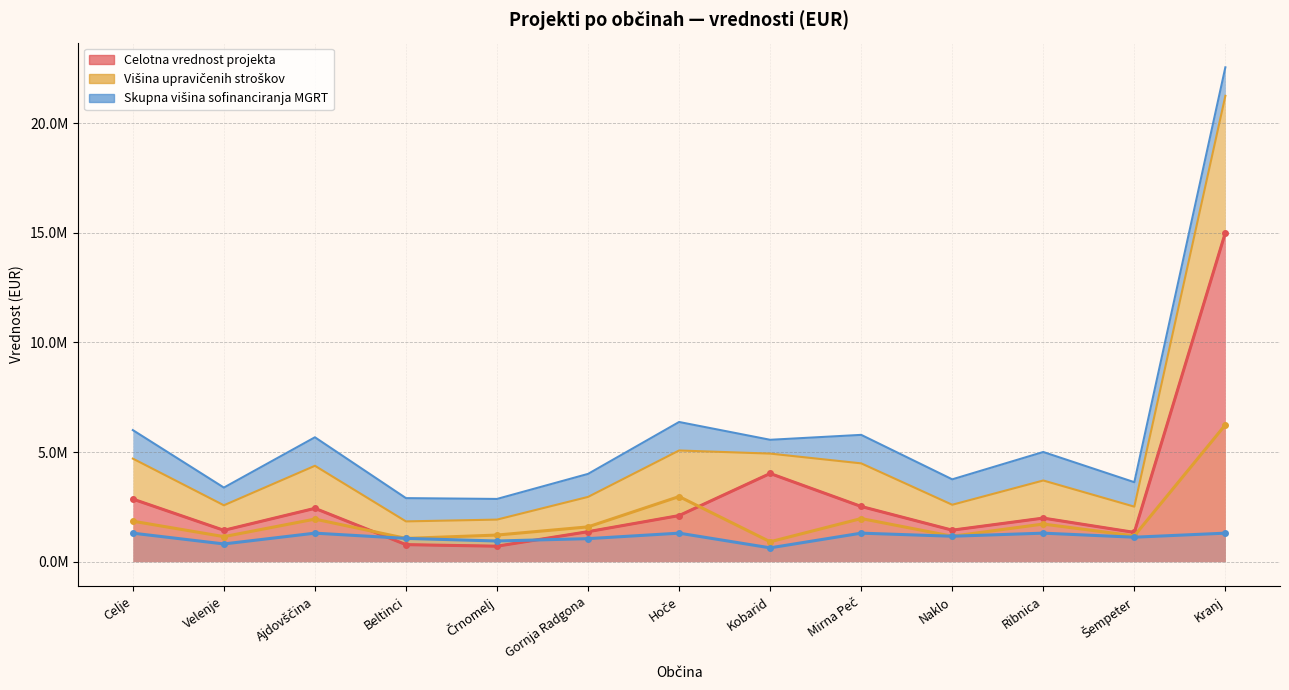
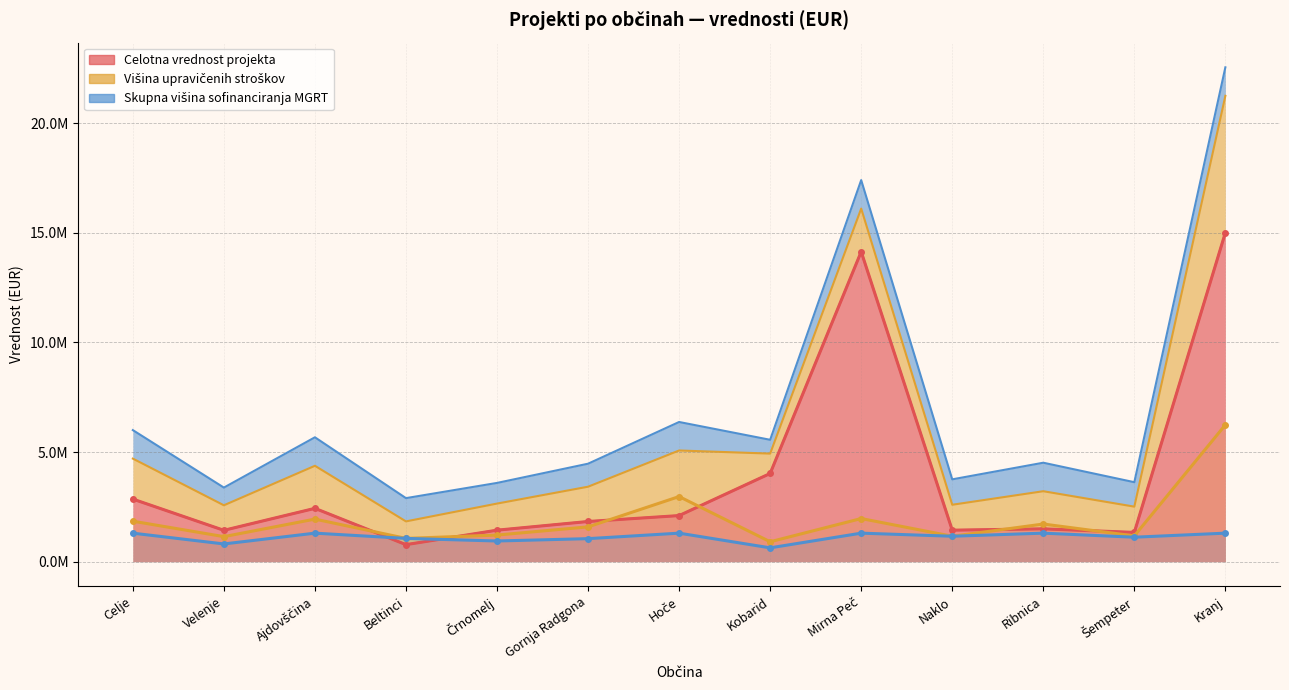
  {
    "Celotna vrednost projekta": {
      "Celje": 2900000,
      "Velenje": 1400000,
      "Ajdovščina": 2400000,
      "Beltinci": 800000,
-     "Črnomelj": 700000,
-     "Gornja Radgona": 1400000,
+     "Črnomelj": 1400000,
+     "Gornja Radgona": 1800000,
      "Hoče": 2100000,
      "Kobarid": 4000000,
-     "Mirna Peč": 2500000,
+     "Mirna Peč": 14100000,
      "Naklo": 1400000,
-     "Ribnica": 2000000,
+     "Ribnica": 1500000,
      "Šempeter": 1300000,
      "Kranj": 15000000
    }
  }
